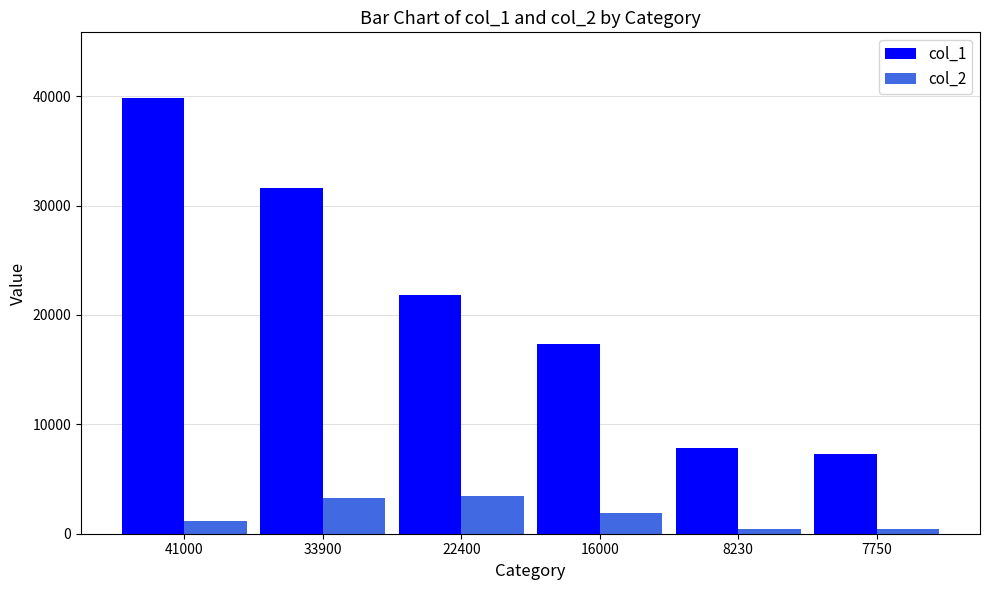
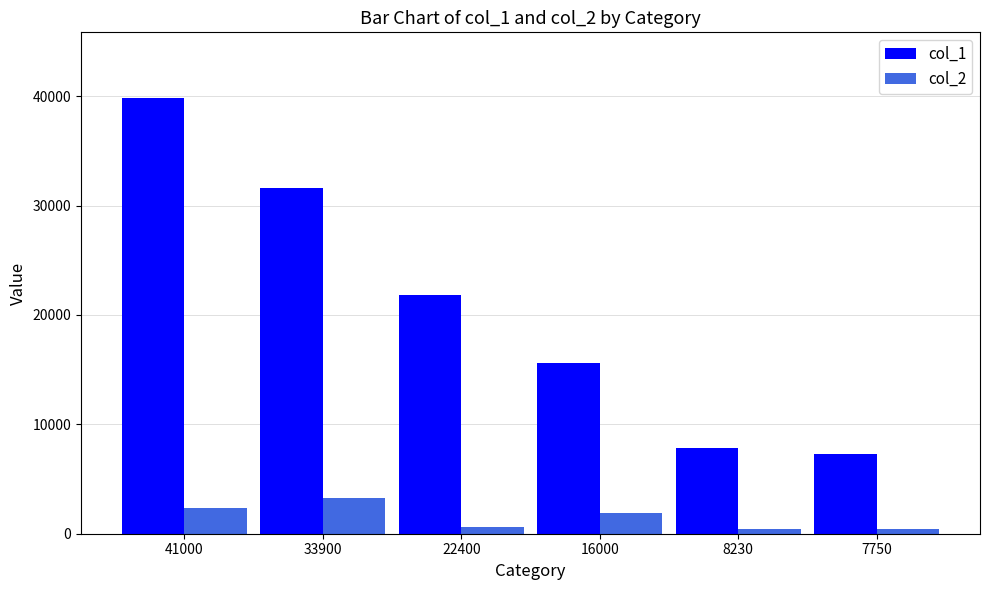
  {
    "col_1": {
      "41000": 39900,
      "33900": 31600,
      "22400": 21800,
-     "16000": 17300,
+     "16000": 15600,
      "8230": 7800,
      "7750": 7300
    },
    "col_2": {
-     "41000": 1100,
+     "41000": 2300,
      "33900": 3300,
-     "22400": 3400,
+     "22400": 600,
      "16000": 1900,
      "8230": 400,
      "7750": 400
    }
  }
